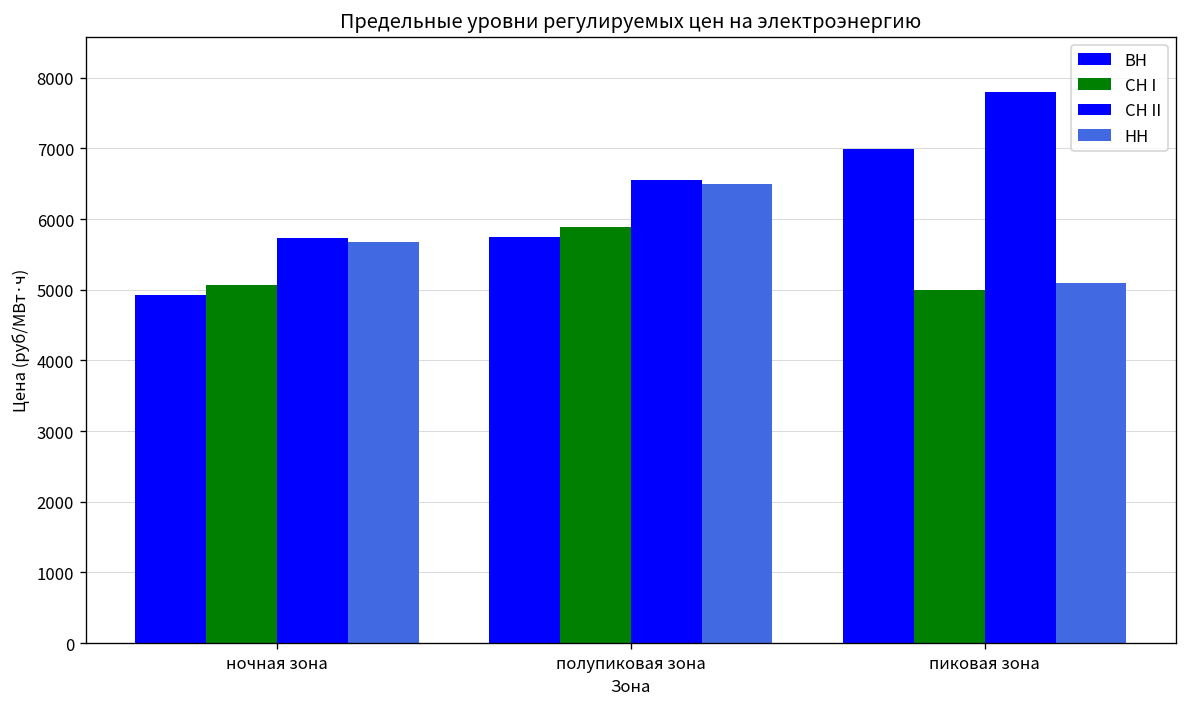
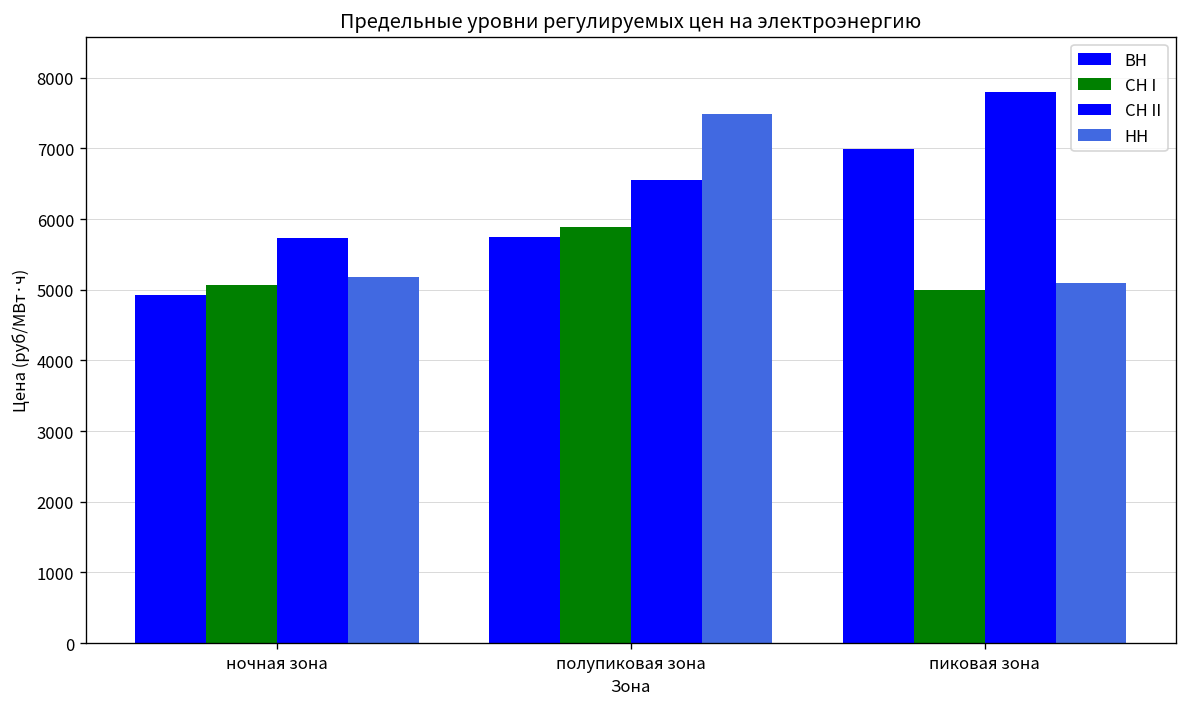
  {
    "СН I": {
      "ночная зона": 5100,
      "полупиковая зона": 5900,
      "пиковая зона": 5000
    },
    "НН": {
-     "ночная зона": 5700,
-     "полупиковая зона": 6500,
+     "ночная зона": 5200,
+     "полупиковая зона": 7500,
      "пиковая зона": 5100
    }
  }
